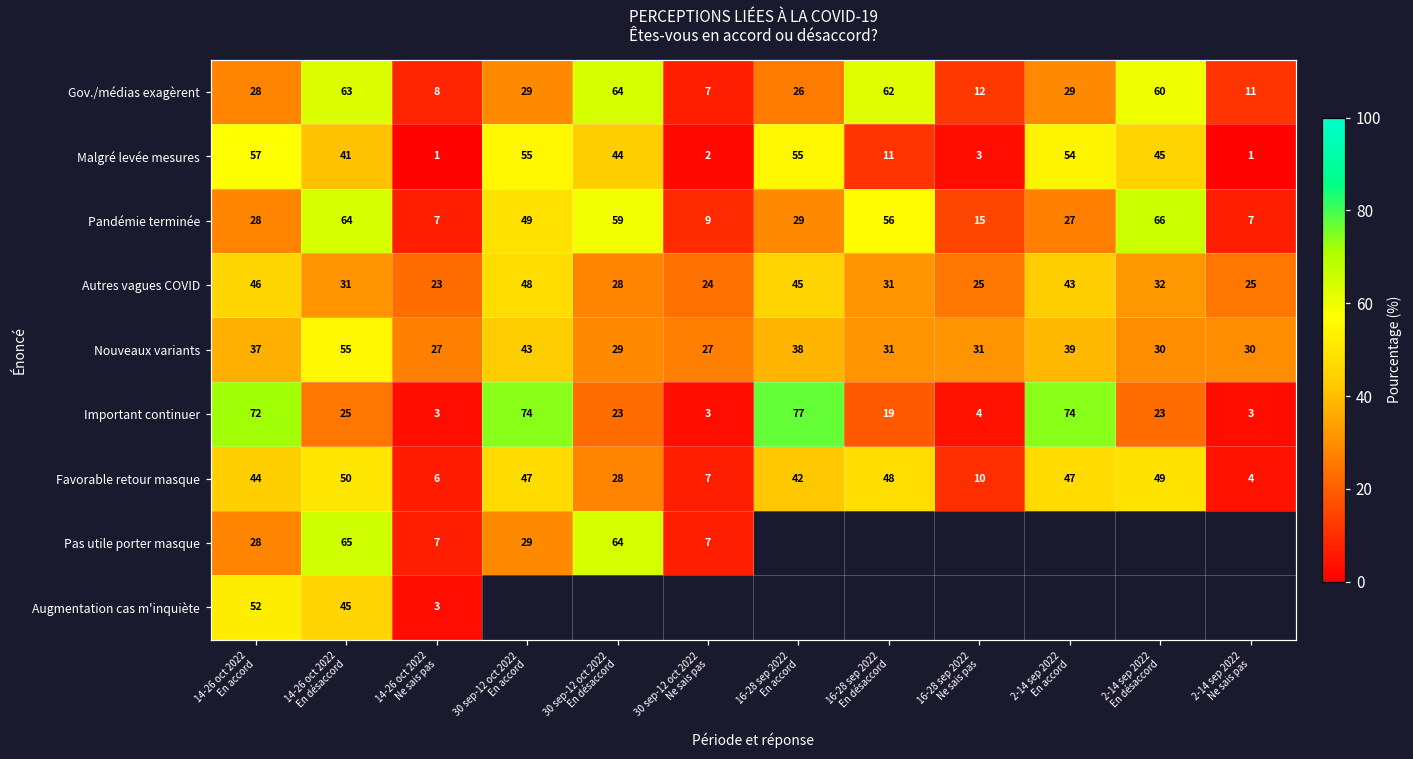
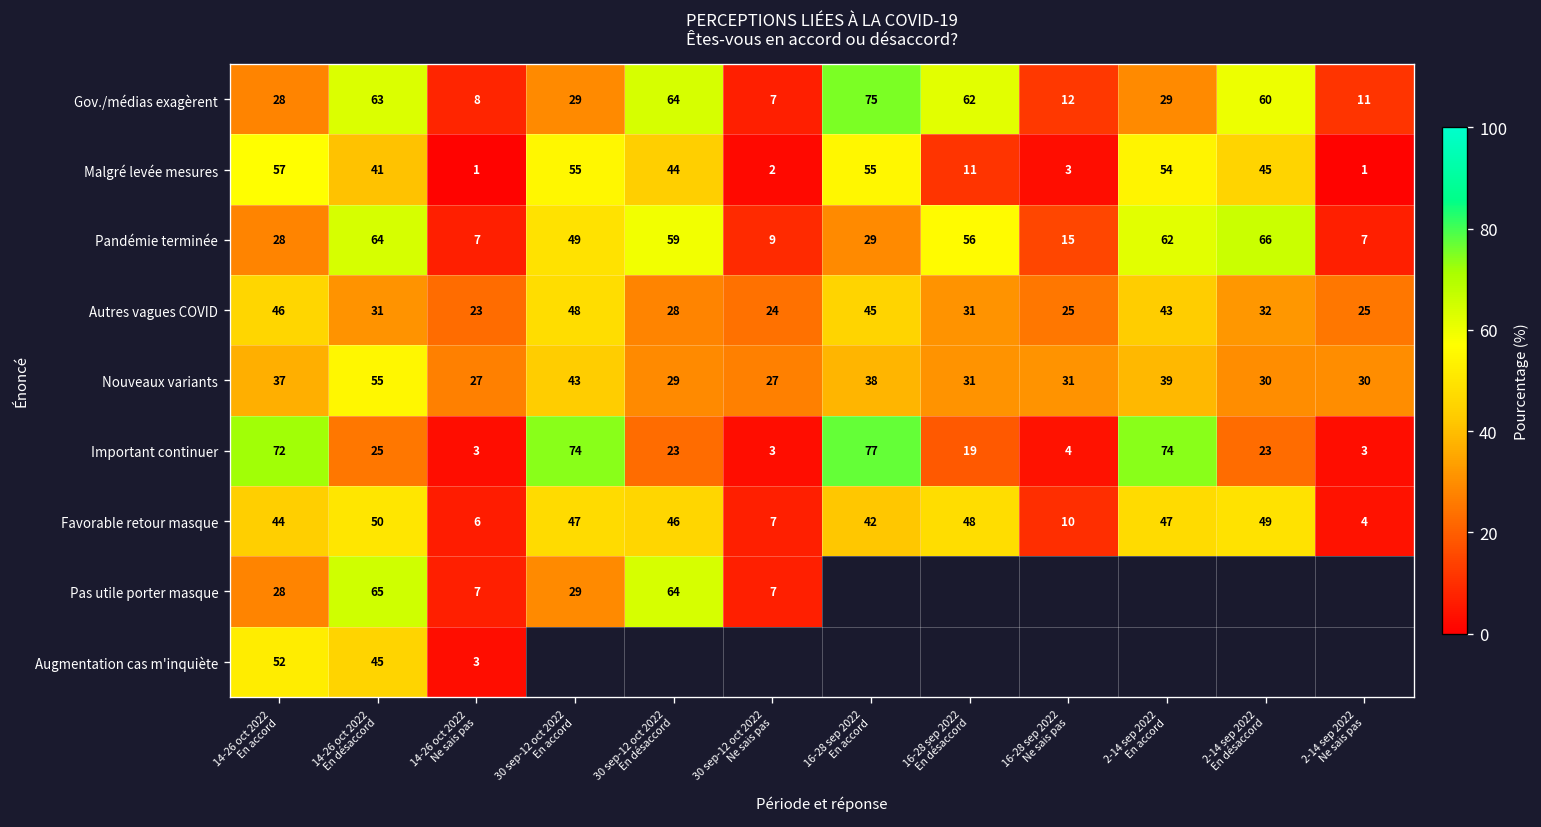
  {
    "Gov./médias exagèrent": {
      "14-26 oct 2022 En accord": 28,
      "14-26 oct 2022 En désaccord": 63,
      "14-26 oct 2022 Ne sais pas": 8,
      "30 sep-12 oct 2022 En accord": 29,
      "30 sep-12 oct 2022 En désaccord": 64,
      "30 sep-12 oct 2022 Ne sais pas": 7,
-     "16-28 sep 2022 En accord": 26,
+     "16-28 sep 2022 En accord": 75,
      "16-28 sep 2022 En désaccord": 62,
      "16-28 sep 2022 Ne sais pas": 12,
      "2-14 sep 2022 En accord": 29,
      "2-14 sep 2022 En désaccord": 60,
      "2-14 sep 2022 Ne sais pas": 11
    },
    "Malgré levée mesures": {
      "14-26 oct 2022 En accord": 57,
      "14-26 oct 2022 En désaccord": 41,
      "14-26 oct 2022 Ne sais pas": 1,
      "30 sep-12 oct 2022 En accord": 55,
      "30 sep-12 oct 2022 En désaccord": 44,
      "30 sep-12 oct 2022 Ne sais pas": 2,
      "16-28 sep 2022 En accord": 55,
      "16-28 sep 2022 En désaccord": 11,
      "16-28 sep 2022 Ne sais pas": 3,
      "2-14 sep 2022 En accord": 54,
      "2-14 sep 2022 En désaccord": 45,
      "2-14 sep 2022 Ne sais pas": 1
    },
    "Pandémie terminée": {
      "14-26 oct 2022 En accord": 28,
      "14-26 oct 2022 En désaccord": 64,
      "14-26 oct 2022 Ne sais pas": 7,
      "30 sep-12 oct 2022 En accord": 49,
      "30 sep-12 oct 2022 En désaccord": 59,
      "30 sep-12 oct 2022 Ne sais pas": 9,
      "16-28 sep 2022 En accord": 29,
      "16-28 sep 2022 En désaccord": 56,
      "16-28 sep 2022 Ne sais pas": 15,
-     "2-14 sep 2022 En accord": 27,
+     "2-14 sep 2022 En accord": 62,
      "2-14 sep 2022 En désaccord": 66,
      "2-14 sep 2022 Ne sais pas": 7
    },
    "Autres vagues COVID": {
      "14-26 oct 2022 En accord": 46,
      "14-26 oct 2022 En désaccord": 31,
      "14-26 oct 2022 Ne sais pas": 23,
      "30 sep-12 oct 2022 En accord": 48,
      "30 sep-12 oct 2022 En désaccord": 28,
      "30 sep-12 oct 2022 Ne sais pas": 24,
      "16-28 sep 2022 En accord": 45,
      "16-28 sep 2022 En désaccord": 31,
      "16-28 sep 2022 Ne sais pas": 25,
      "2-14 sep 2022 En accord": 43,
      "2-14 sep 2022 En désaccord": 32,
      "2-14 sep 2022 Ne sais pas": 25
    },
    "Nouveaux variants": {
      "14-26 oct 2022 En accord": 37,
      "14-26 oct 2022 En désaccord": 55,
      "14-26 oct 2022 Ne sais pas": 27,
      "30 sep-12 oct 2022 En accord": 43,
      "30 sep-12 oct 2022 En désaccord": 29,
      "30 sep-12 oct 2022 Ne sais pas": 27,
      "16-28 sep 2022 En accord": 38,
      "16-28 sep 2022 En désaccord": 31,
      "16-28 sep 2022 Ne sais pas": 31,
      "2-14 sep 2022 En accord": 39,
      "2-14 sep 2022 En désaccord": 30,
      "2-14 sep 2022 Ne sais pas": 30
    },
    "Important continuer": {
      "14-26 oct 2022 En accord": 72,
      "14-26 oct 2022 En désaccord": 25,
      "14-26 oct 2022 Ne sais pas": 3,
      "30 sep-12 oct 2022 En accord": 74,
      "30 sep-12 oct 2022 En désaccord": 23,
      "30 sep-12 oct 2022 Ne sais pas": 3,
      "16-28 sep 2022 En accord": 77,
      "16-28 sep 2022 En désaccord": 19,
      "16-28 sep 2022 Ne sais pas": 4,
      "2-14 sep 2022 En accord": 74,
      "2-14 sep 2022 En désaccord": 23,
      "2-14 sep 2022 Ne sais pas": 3
    },
    "Favorable retour masque": {
      "14-26 oct 2022 En accord": 44,
      "14-26 oct 2022 En désaccord": 50,
      "14-26 oct 2022 Ne sais pas": 6,
      "30 sep-12 oct 2022 En accord": 47,
-     "30 sep-12 oct 2022 En désaccord": 28,
+     "30 sep-12 oct 2022 En désaccord": 46,
      "30 sep-12 oct 2022 Ne sais pas": 7,
      "16-28 sep 2022 En accord": 42,
      "16-28 sep 2022 En désaccord": 48,
      "16-28 sep 2022 Ne sais pas": 10,
      "2-14 sep 2022 En accord": 47,
      "2-14 sep 2022 En désaccord": 49,
      "2-14 sep 2022 Ne sais pas": 4
    },
    "Pas utile porter masque": {
      "14-26 oct 2022 En accord": 28,
      "14-26 oct 2022 En désaccord": 65,
      "14-26 oct 2022 Ne sais pas": 7,
      "30 sep-12 oct 2022 En accord": 29,
      "30 sep-12 oct 2022 En désaccord": 64,
      "30 sep-12 oct 2022 Ne sais pas": 7
    },
    "Augmentation cas m'inquiète": {
      "14-26 oct 2022 En accord": 52,
      "14-26 oct 2022 En désaccord": 45,
      "14-26 oct 2022 Ne sais pas": 3
    }
  }
